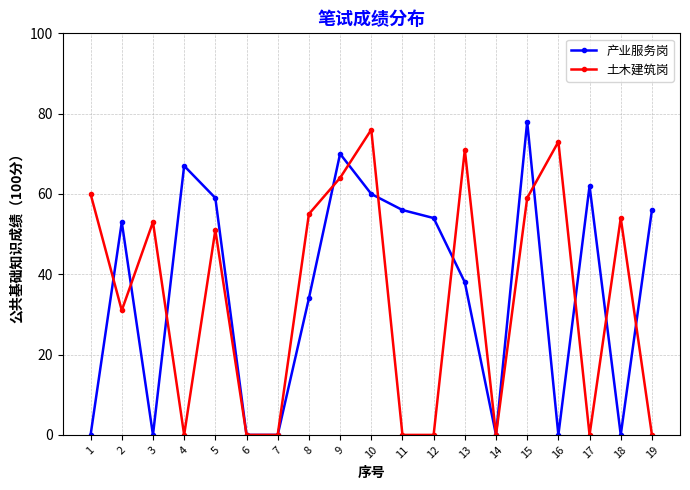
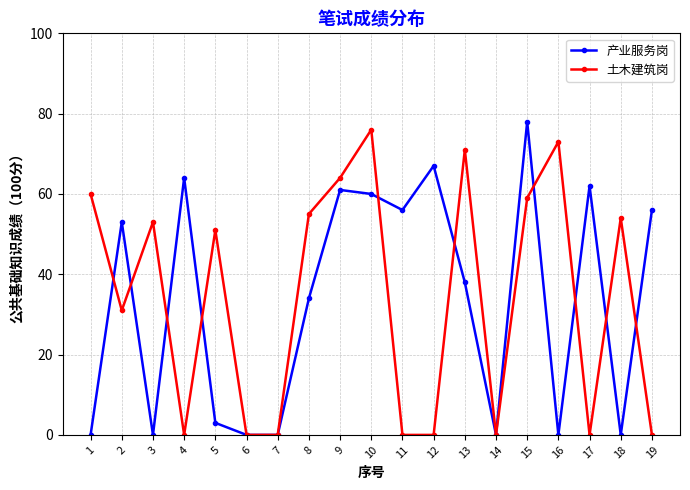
  {
    "产业服务岗": {
      "1": 0,
      "2": 53,
      "3": 0,
-     "4": 67,
-     "5": 59,
+     "4": 64,
+     "5": 3,
      "8": 34,
-     "9": 70,
+     "9": 61,
      "10": 60,
      "11": 56,
-     "12": 54,
+     "12": 67,
      "13": 38,
      "15": 78,
      "16": 0,
      "17": 62,
      "18": 0,
      "19": 56
    },
    "土木建筑岗": {
      "1": 60,
      "2": 31,
      "3": 53,
      "4": 0,
      "5": 51,
      "8": 55,
      "9": 64,
      "10": 76,
      "11": 0,
      "12": 0,
      "13": 71,
      "15": 59,
      "16": 73,
      "17": 0,
      "18": 54,
      "19": 0
    }
  }
